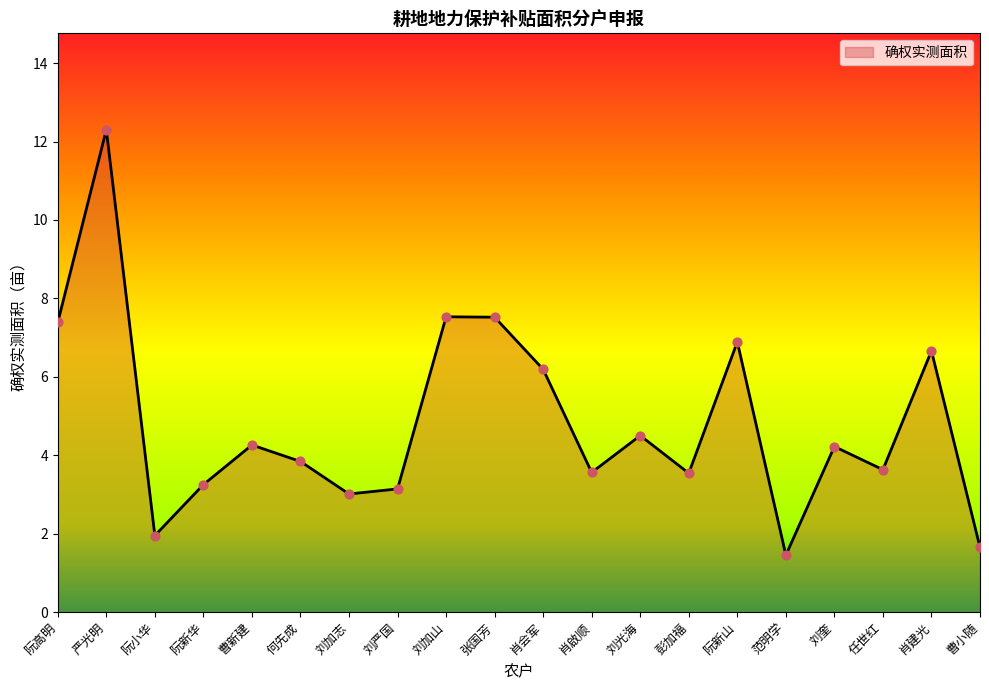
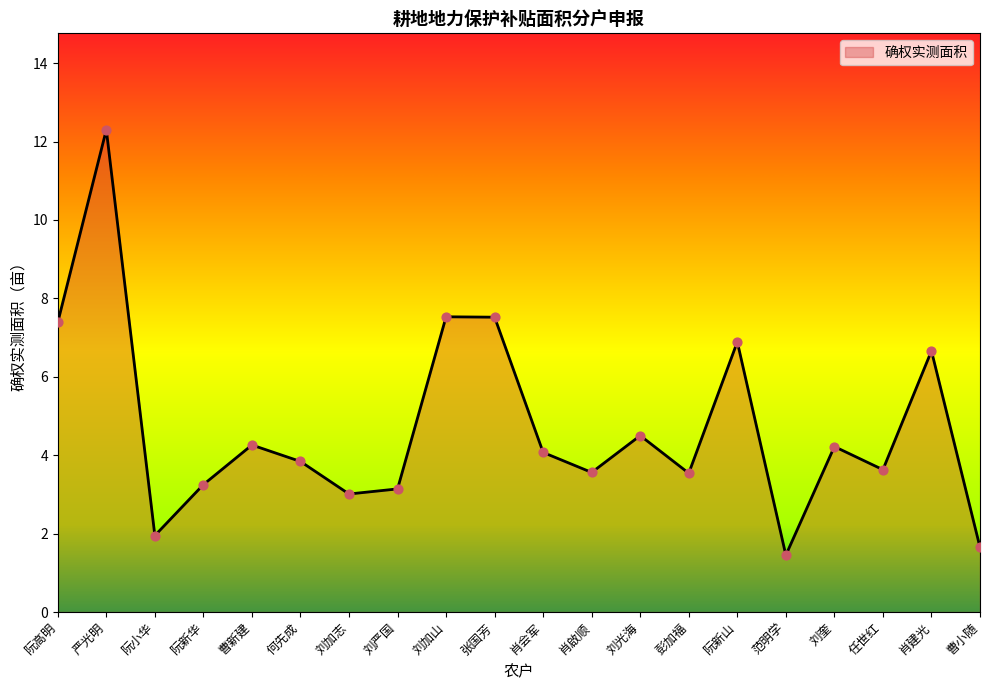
  {
    "阮高明": 7.4,
    "严光明": 12.3,
    "阮小华": 2.0,
    "阮新华": 3.3,
    "曹新建": 4.3,
    "何先成": 3.8,
    "刘加志": 3.0,
    "刘严国": 3.1,
    "刘加山": 7.5,
    "张国芳": 7.5,
-   "肖会军": 6.2,
+   "肖会军": 4.1,
    "肖啟顺": 3.6,
    "刘光海": 4.5,
    "彭加福": 3.5,
    "阮新山": 6.9,
    "范明学": 1.5,
    "刘奎": 4.2,
    "任世红": 3.6,
    "肖建光": 6.7,
    "曹小随": 1.7
  }
